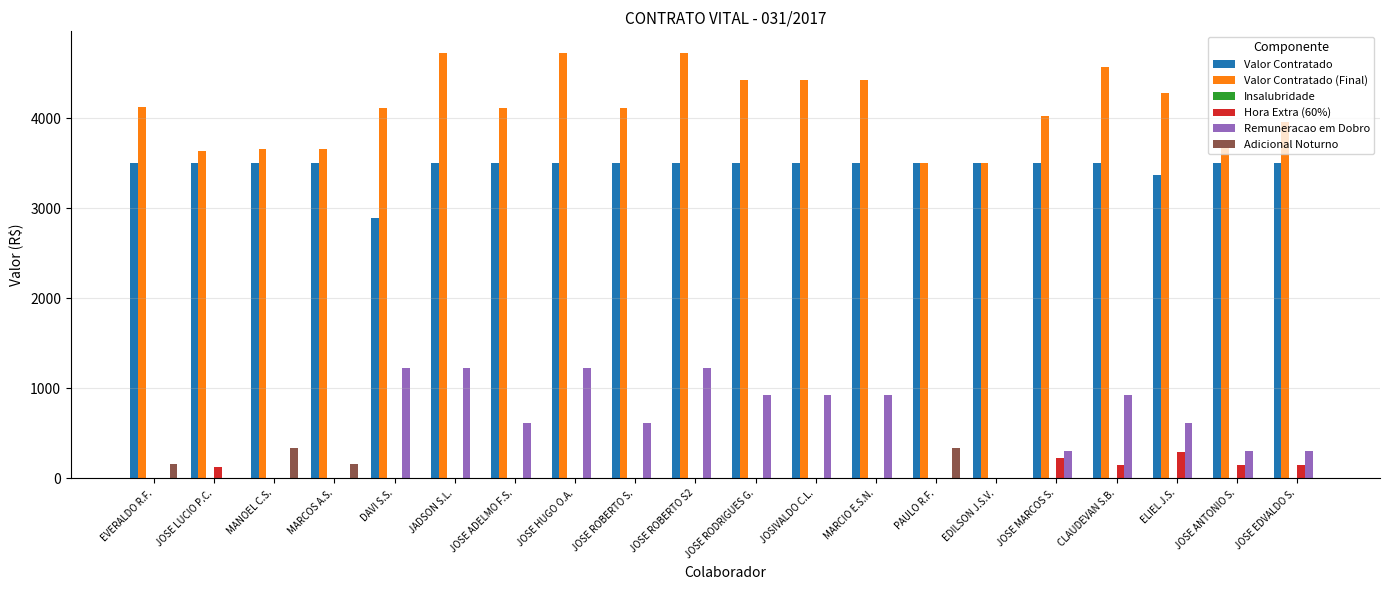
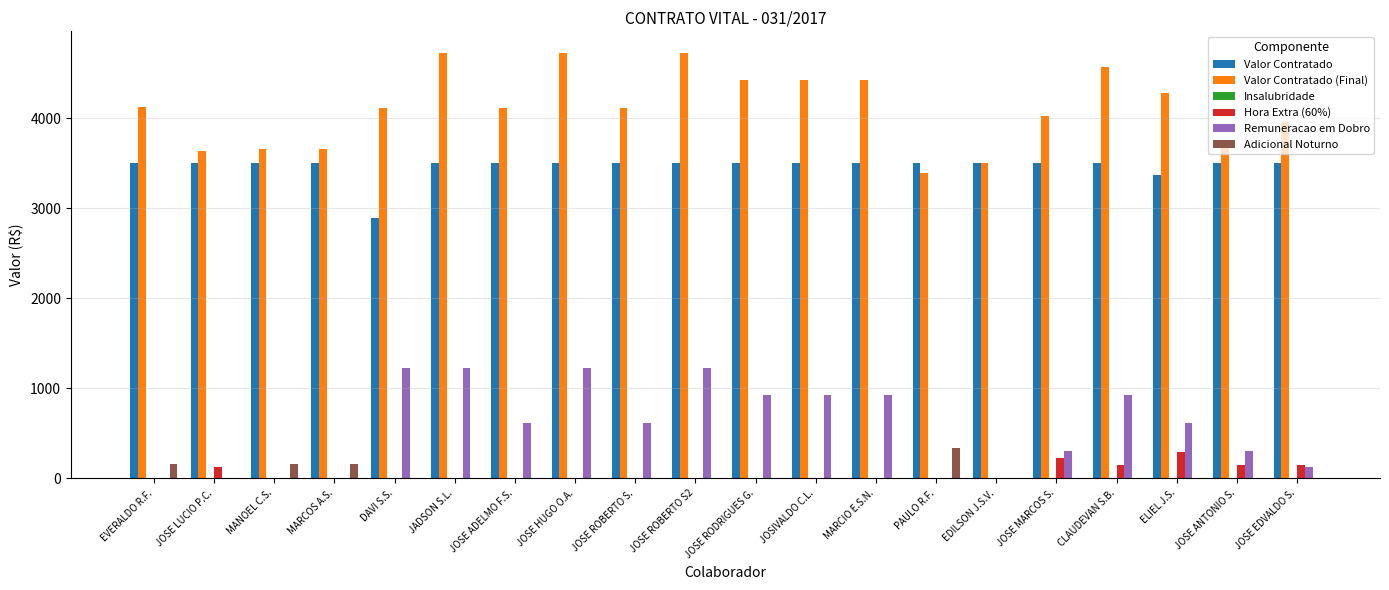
  {
    "Valor Contratado": {
      "EVERALDO R.F.": 3500,
      "JOSE LUCIO P.C.": 3500,
      "MANOEL C.S.": 3500,
      "MARCOS A.S.": 3500,
      "DAVI S.S.": 2900,
      "JADSON S.L.": 3500,
      "JOSE ADELMO F.S.": 3500,
      "JOSE HUGO O.A.": 3500,
      "JOSE ROBERTO S.": 3500,
      "JOSE ROBERTO S2": 3500,
      "JOSE RODRIGUES G.": 3500,
      "JOSIVALDO C.L.": 3500,
      "MARCIO E.S.N.": 3500,
      "PAULO R.F.": 3500,
      "EDILSON J.S.V.": 3500,
      "JOSE MARCOS S.": 3500,
      "CLAUDEVAN S.B.": 3500,
      "ELIEL J.S.": 3400,
      "JOSE ANTONIO S.": 3500,
      "JOSE EDVALDO S.": 3500
    },
    "Valor Contratado (Final)": {
      "EVERALDO R.F.": 4100,
      "JOSE LUCIO P.C.": 3600,
      "MANOEL C.S.": 3700,
      "MARCOS A.S.": 3700,
      "DAVI S.S.": 4100,
      "JADSON S.L.": 4700,
      "JOSE ADELMO F.S.": 4100,
      "JOSE HUGO O.A.": 4700,
      "JOSE ROBERTO S.": 4100,
      "JOSE ROBERTO S2": 4700,
      "JOSE RODRIGUES G.": 4400,
      "JOSIVALDO C.L.": 4400,
      "MARCIO E.S.N.": 4400,
-     "PAULO R.F.": 3500,
+     "PAULO R.F.": 3400,
      "EDILSON J.S.V.": 3500,
      "JOSE MARCOS S.": 4000,
      "CLAUDEVAN S.B.": 4600,
      "ELIEL J.S.": 4300
    },
    "Hora Extra (60%)": {
      "EVERALDO R.F.": 0,
      "JOSE LUCIO P.C.": 100,
      "MANOEL C.S.": 0,
      "MARCOS A.S.": 0,
      "DAVI S.S.": 0,
      "JADSON S.L.": 0,
      "JOSE ADELMO F.S.": 0,
      "JOSE HUGO O.A.": 0,
      "JOSE ROBERTO S.": 0,
      "JOSE ROBERTO S2": 0,
      "JOSE RODRIGUES G.": 0,
      "JOSIVALDO C.L.": 0,
      "MARCIO E.S.N.": 0,
      "PAULO R.F.": 0,
      "EDILSON J.S.V.": 0,
      "JOSE MARCOS S.": 200,
      "CLAUDEVAN S.B.": 100,
      "ELIEL J.S.": 300,
      "JOSE ANTONIO S.": 100,
      "JOSE EDVALDO S.": 100
    },
    "Remuneracao em Dobro": {
      "EVERALDO R.F.": 0,
      "JOSE LUCIO P.C.": 0,
      "MANOEL C.S.": 0,
      "MARCOS A.S.": 0,
      "DAVI S.S.": 1200,
      "JADSON S.L.": 1200,
      "JOSE ADELMO F.S.": 600,
      "JOSE HUGO O.A.": 1200,
      "JOSE ROBERTO S.": 600,
      "JOSE ROBERTO S2": 1200,
      "JOSE RODRIGUES G.": 900,
      "JOSIVALDO C.L.": 900,
      "MARCIO E.S.N.": 900,
      "PAULO R.F.": 0,
      "EDILSON J.S.V.": 0,
      "JOSE MARCOS S.": 300,
      "CLAUDEVAN S.B.": 900,
      "ELIEL J.S.": 600,
      "JOSE ANTONIO S.": 300,
-     "JOSE EDVALDO S.": 300
+     "JOSE EDVALDO S.": 100
    },
    "Adicional Noturno": {
      "EVERALDO R.F.": 200,
-     "MANOEL C.S.": 300,
+     "MANOEL C.S.": 200,
      "MARCOS A.S.": 200,
      "DAVI S.S.": 0,
      "JADSON S.L.": 0,
      "JOSE ADELMO F.S.": 0,
      "JOSE HUGO O.A.": 0,
      "JOSE ROBERTO S.": 0,
      "JOSE ROBERTO S2": 0,
      "JOSE RODRIGUES G.": 0,
      "JOSIVALDO C.L.": 0,
      "MARCIO E.S.N.": 0,
      "PAULO R.F.": 300,
      "EDILSON J.S.V.": 0,
      "JOSE MARCOS S.": 0,
      "CLAUDEVAN S.B.": 0,
      "ELIEL J.S.": 0,
      "JOSE ANTONIO S.": 0,
      "JOSE EDVALDO S.": 0
    }
  }
